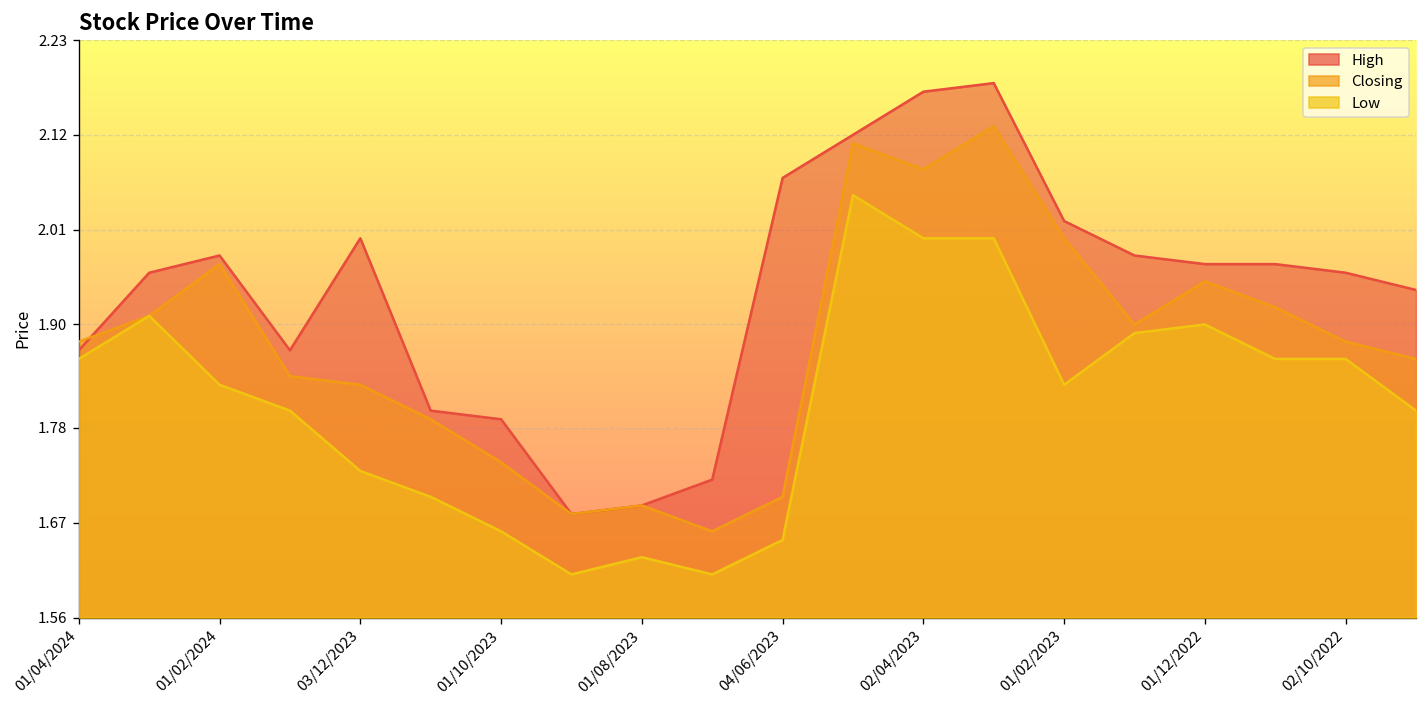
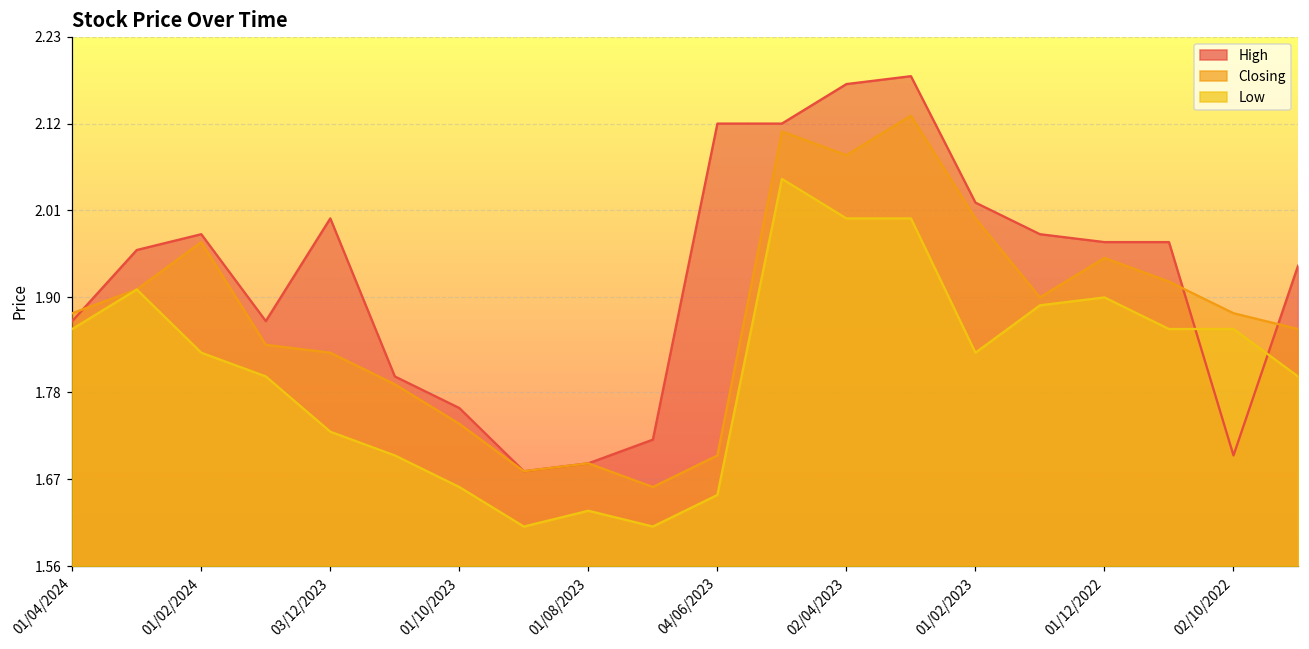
  {
    "High": {
      "01/04/2024": 1.87,
      "01/02/2024": 1.98,
      "03/12/2023": 2.00,
-     "01/10/2023": 1.79,
-     "04/06/2023": 2.07,
+     "01/10/2023": 1.76,
+     "04/06/2023": 2.12,
      "02/04/2023": 2.17,
      "01/02/2023": 2.02,
      "01/12/2022": 1.97,
-     "02/10/2022": 1.96
+     "02/10/2022": 1.70
    }
  }
